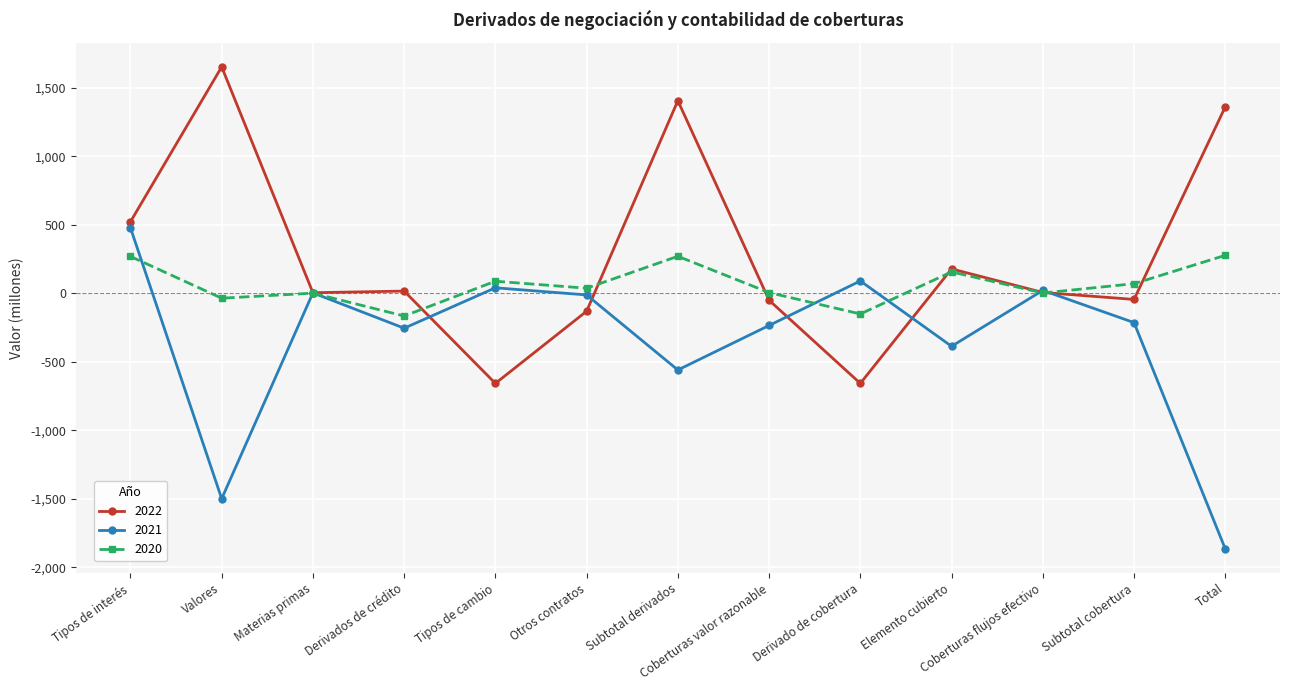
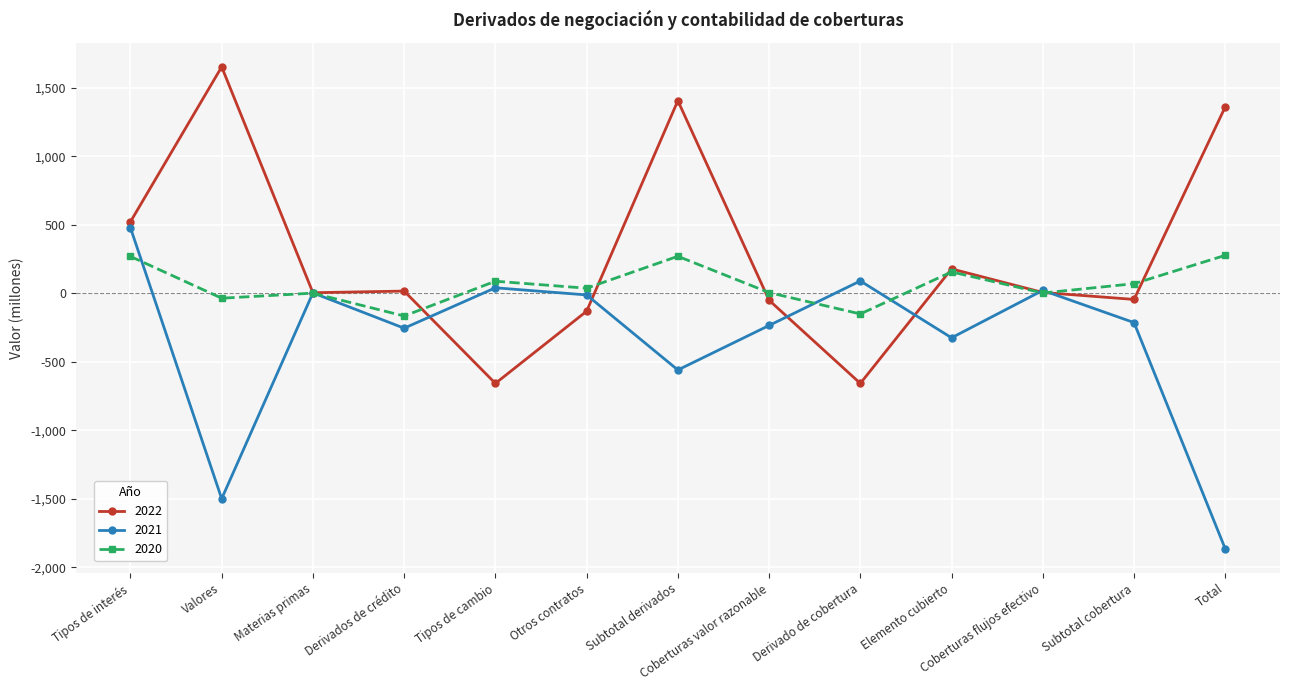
  {
    "2022": {
      "Tipos de interés": "520",
      "Valores": "1,650",
      "Derivados de crédito": "20",
      "Tipos de cambio": "-660",
      "Otros contratos": "-130",
      "Subtotal derivados": "1,410",
      "Coberturas valor razonable": "-50",
      "Derivado de cobertura": "-660",
      "Elemento cubierto": "180",
      "Subtotal cobertura": "-50",
      "Total": "1,360"
    },
    "2021": {
      "Tipos de interés": "480",
      "Valores": "-1,500",
      "Derivados de crédito": "-260",
      "Tipos de cambio": "40",
      "Otros contratos": "-10",
      "Subtotal derivados": "-560",
      "Coberturas valor razonable": "-240",
      "Derivado de cobertura": "90",
-     "Elemento cubierto": "-390",
+     "Elemento cubierto": "-330",
      "Subtotal cobertura": "-210",
      "Total": "-1,870"
    },
    "2020": {
      "Tipos de interés": "270",
      "Valores": "-40",
      "Derivados de crédito": "-170",
      "Tipos de cambio": "90",
      "Otros contratos": "40",
      "Subtotal derivados": "270",
      "Coberturas valor razonable": "10",
      "Derivado de cobertura": "-150",
      "Elemento cubierto": "160",
      "Subtotal cobertura": "70",
      "Total": "280"
    }
  }
